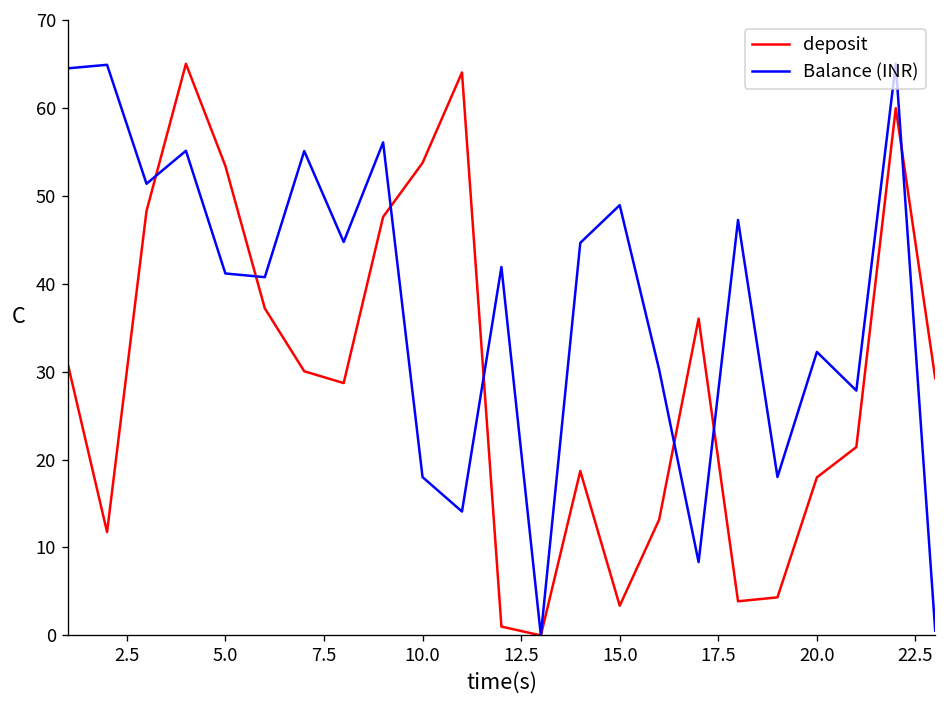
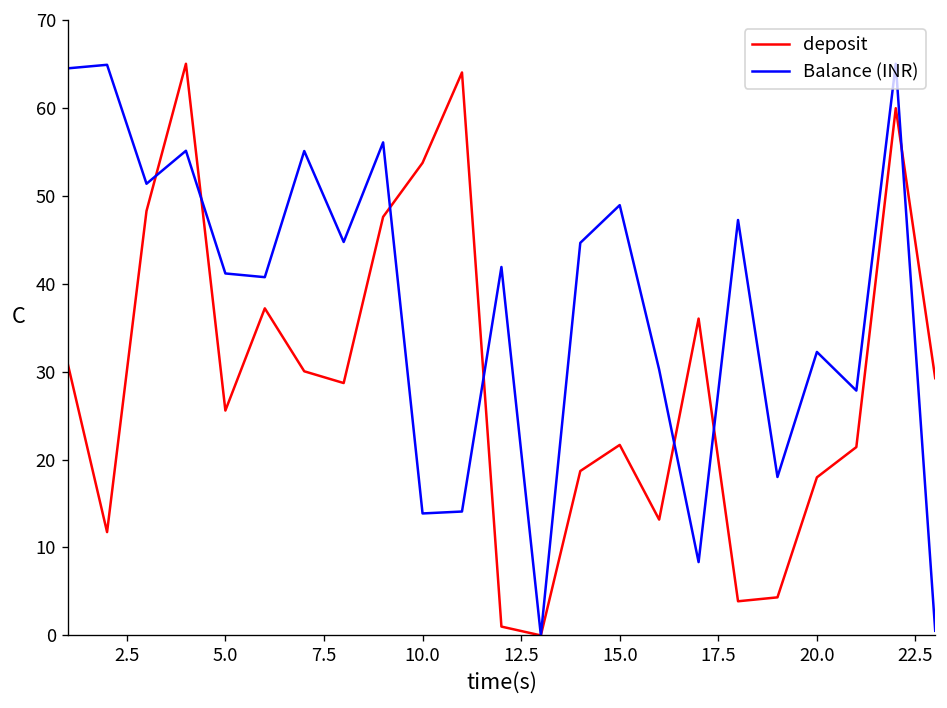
  {
    "deposit": {
-     "5.0": 53,
+     "5.0": 26,
      "10.0": 54,
-     "15.0": 3,
+     "15.0": 22,
      "20.0": 18
    },
    "Balance (INR)": {
      "5.0": 41,
-     "10.0": 18,
+     "10.0": 14,
      "15.0": 49,
      "20.0": 32
    }
  }
